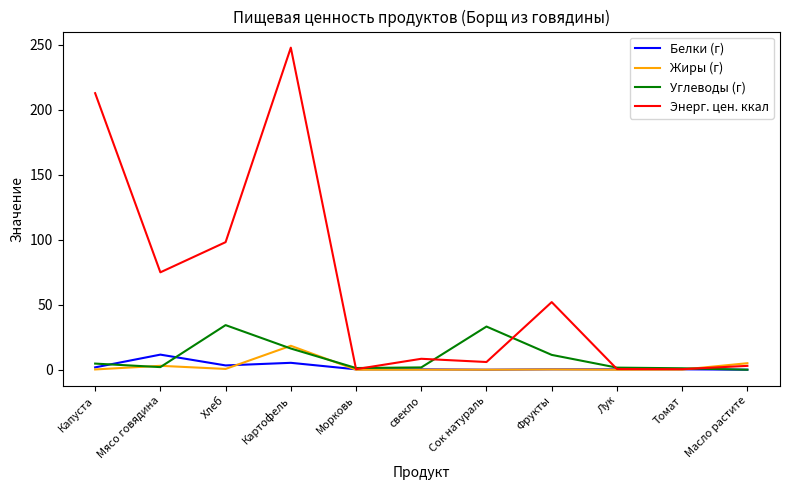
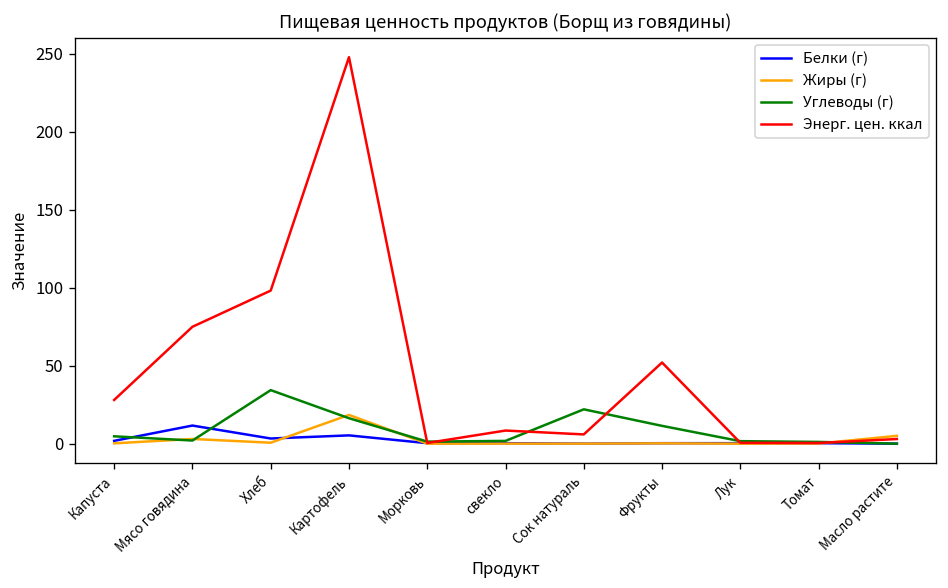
  {
    "Белки (г)": {
      "Мясо говядина": 12,
      "Хлеб": 3,
      "Картофель": 5
    },
    "Жиры (г)": {
      "Хлеб": 1,
      "Картофель": 18,
      "Масло растите": 5
    },
    "Углеводы (г)": {
      "Капуста": 5,
      "Хлеб": 34,
      "Картофель": 16,
-     "Сок натураль": 33,
+     "Сок натураль": 22,
      "Фрукты": 11
    },
    "Энерг. цен. ккал": {
-     "Капуста": 213,
+     "Капуста": 28,
      "Мясо говядина": 75,
      "Хлеб": 98,
      "Картофель": 248,
      "свекло": 8,
      "Сок натураль": 6,
      "Фрукты": 52,
      "Масло растите": 3
    }
  }
